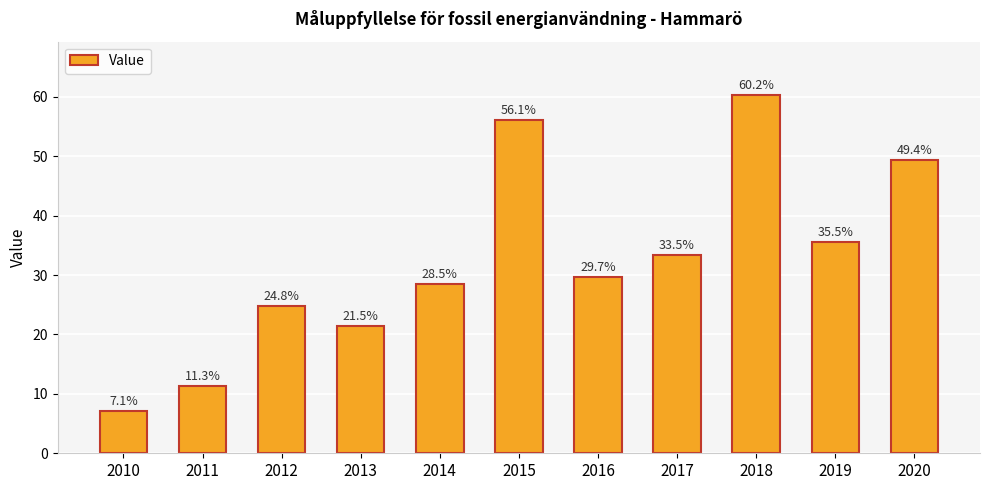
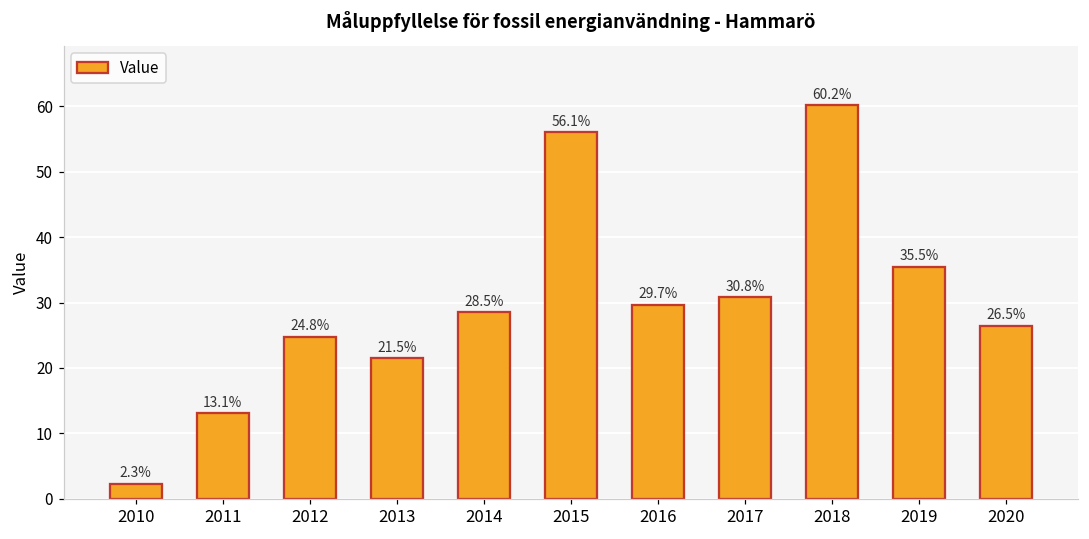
  {
-   "2010": "7.1%",
-   "2011": "11.3%",
+   "2010": "2.3%",
+   "2011": "13.1%",
    "2012": "24.8%",
    "2013": "21.5%",
    "2014": "28.5%",
    "2015": "56.1%",
    "2016": "29.7%",
-   "2017": "33.5%",
+   "2017": "30.8%",
    "2018": "60.2%",
    "2019": "35.5%",
-   "2020": "49.4%"
+   "2020": "26.5%"
  }
